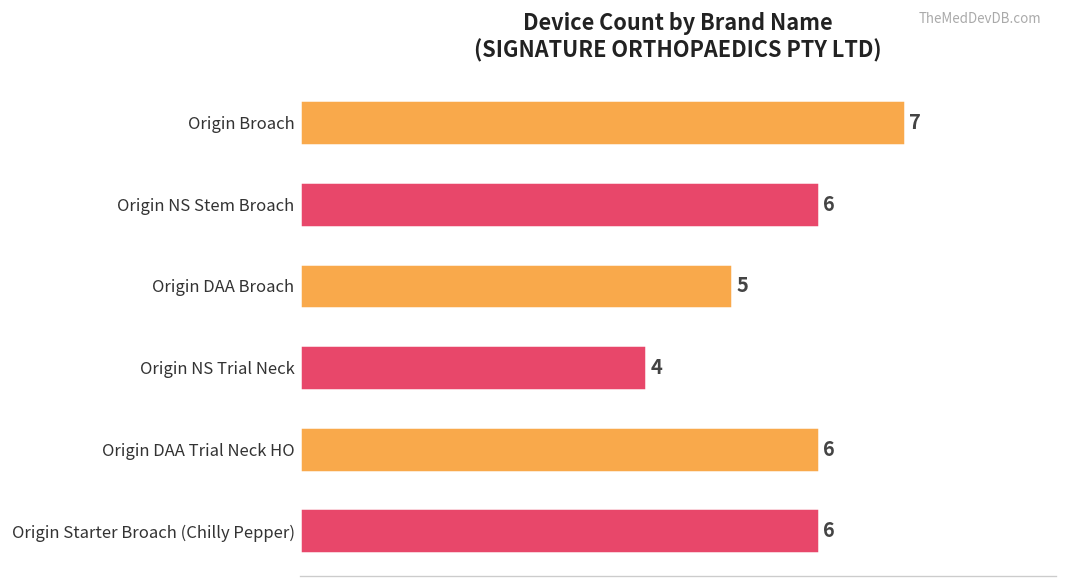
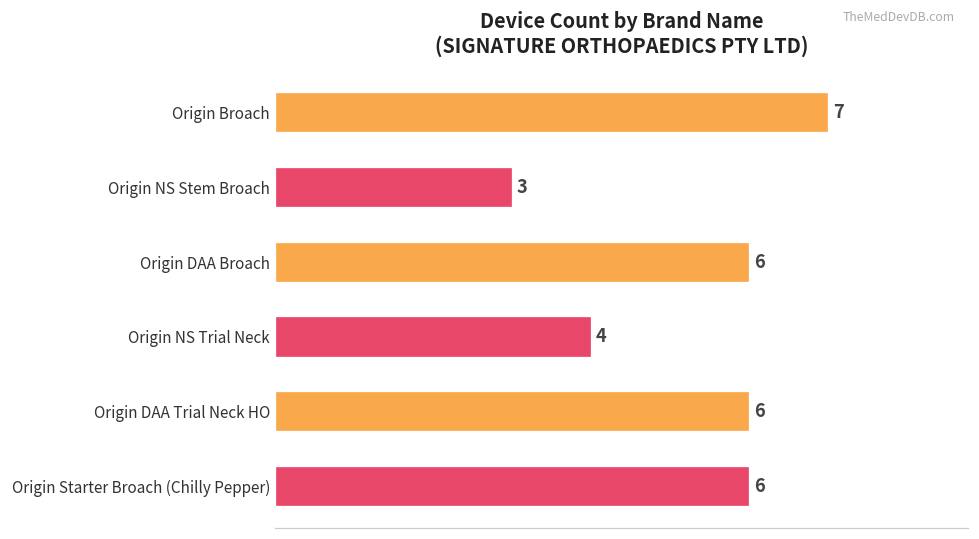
  {
    "Origin Broach": 7,
-   "Origin NS Stem Broach": 6,
-   "Origin DAA Broach": 5,
+   "Origin NS Stem Broach": 3,
+   "Origin DAA Broach": 6,
    "Origin NS Trial Neck": 4,
    "Origin DAA Trial Neck HO": 6,
    "Origin Starter Broach (Chilly Pepper)": 6
  }
